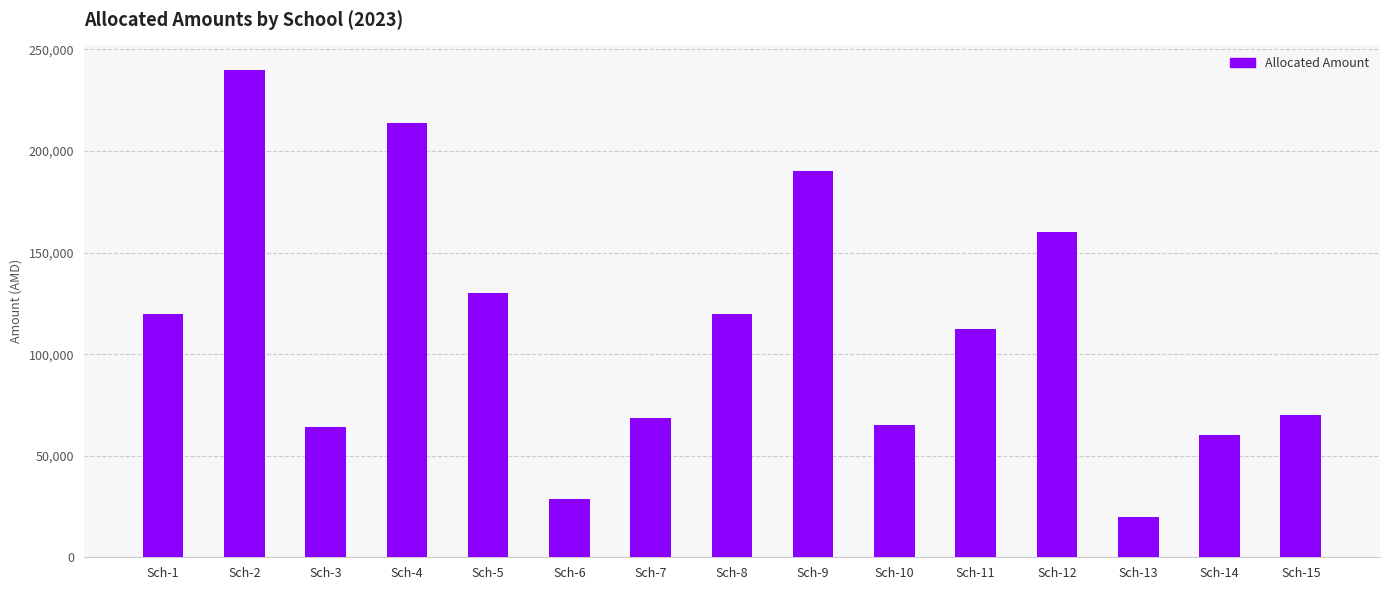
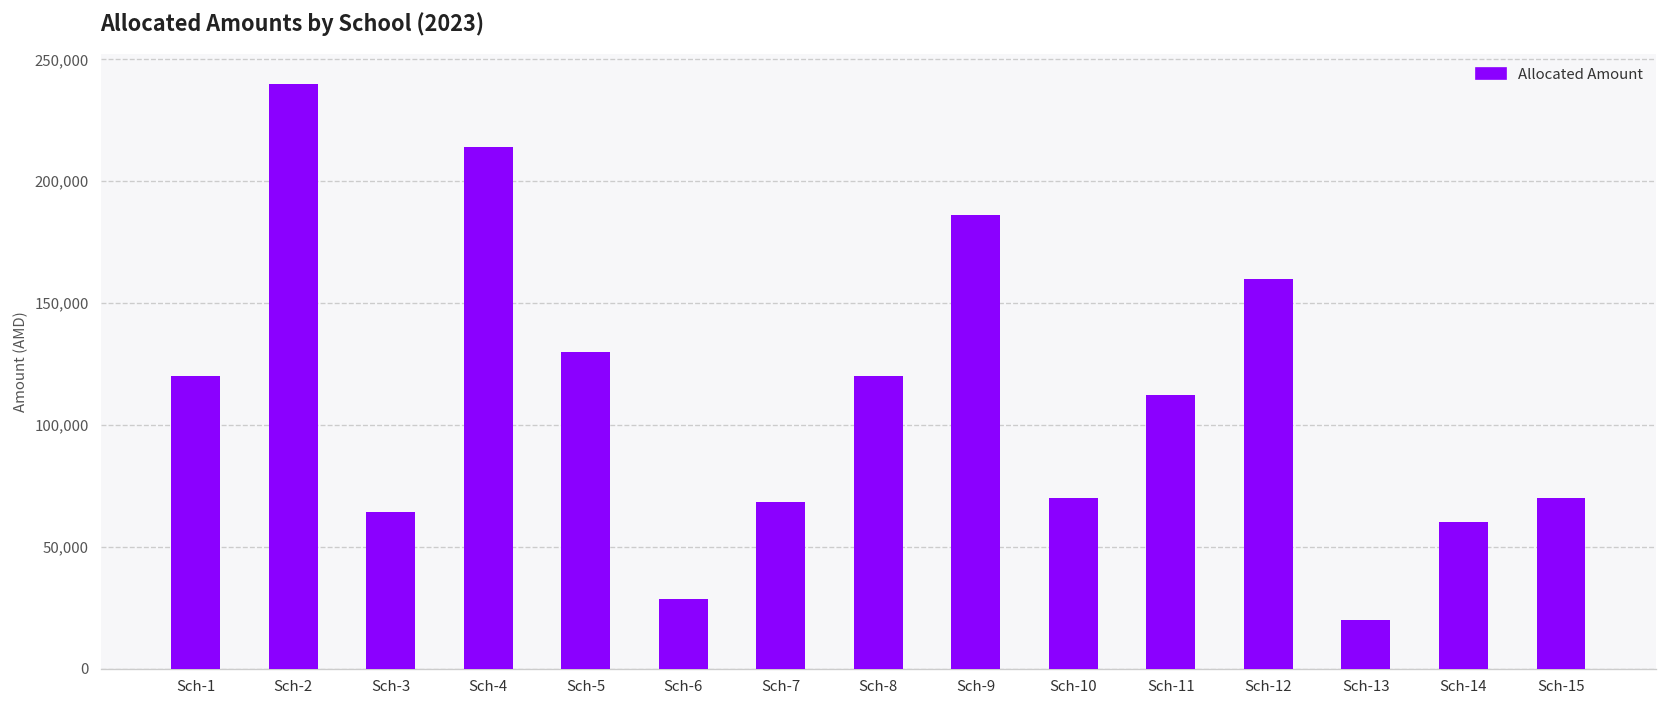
  {
    "Sch-1": "120,000",
    "Sch-2": "240,000",
    "Sch-3": "64,000",
    "Sch-4": "214,000",
    "Sch-5": "130,000",
    "Sch-6": "29,000",
    "Sch-7": "68,000",
    "Sch-8": "120,000",
-   "Sch-9": "190,000",
-   "Sch-10": "65,000",
+   "Sch-9": "186,000",
+   "Sch-10": "70,000",
    "Sch-11": "112,000",
    "Sch-12": "160,000",
    "Sch-13": "20,000",
    "Sch-14": "60,000",
    "Sch-15": "70,000"
  }
